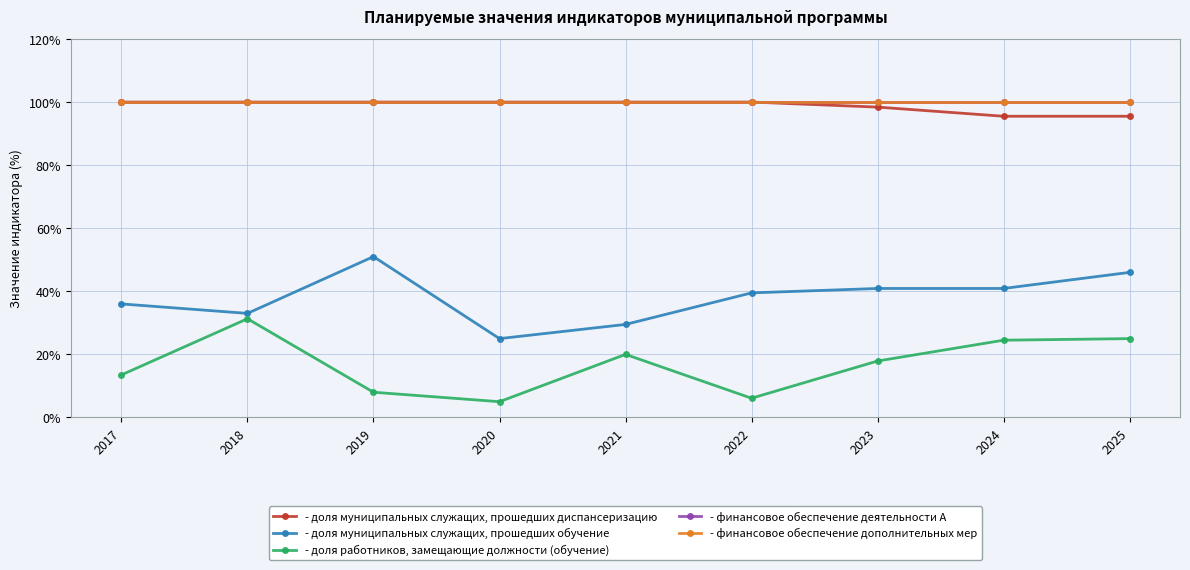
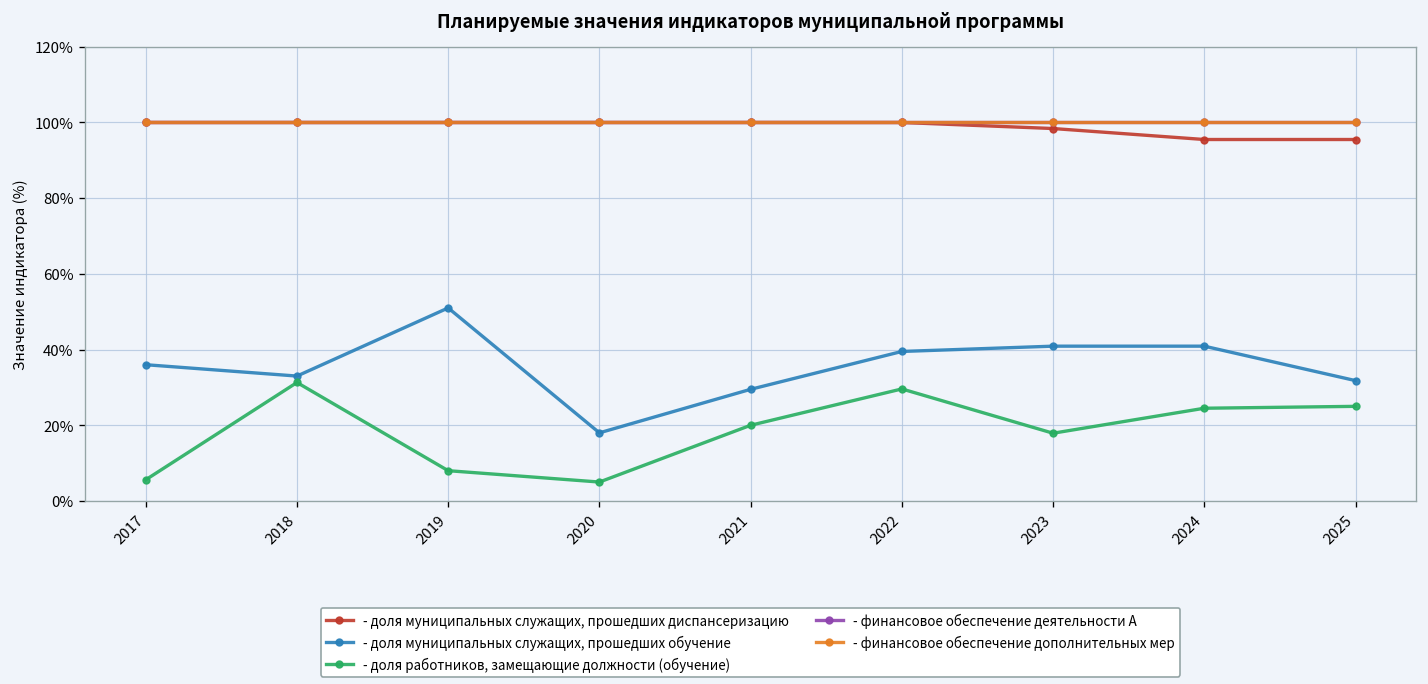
  {
    "- доля муниципальных служащих, прошедших диспансеризацию": {
      "2023": "98%",
      "2024": "96%",
      "2025": "96%"
    },
    "- доля муниципальных служащих, прошедших обучение": {
      "2017": "36%",
      "2018": "33%",
      "2019": "51%",
-     "2020": "25%",
+     "2020": "18%",
      "2021": "30%",
      "2022": "40%",
      "2023": "41%",
      "2024": "41%",
-     "2025": "46%"
+     "2025": "32%"
    },
    "- доля работников, замещающие должности (обучение)": {
-     "2017": "14%",
+     "2017": "6%",
      "2018": "31%",
      "2019": "8%",
      "2020": "5%",
      "2021": "20%",
-     "2022": "6%",
+     "2022": "30%",
      "2023": "18%",
      "2024": "25%",
      "2025": "25%"
    },
    "- финансовое обеспечение дополнительных мер": {
      "2023": "100%",
      "2024": "100%",
      "2025": "100%"
    }
  }
